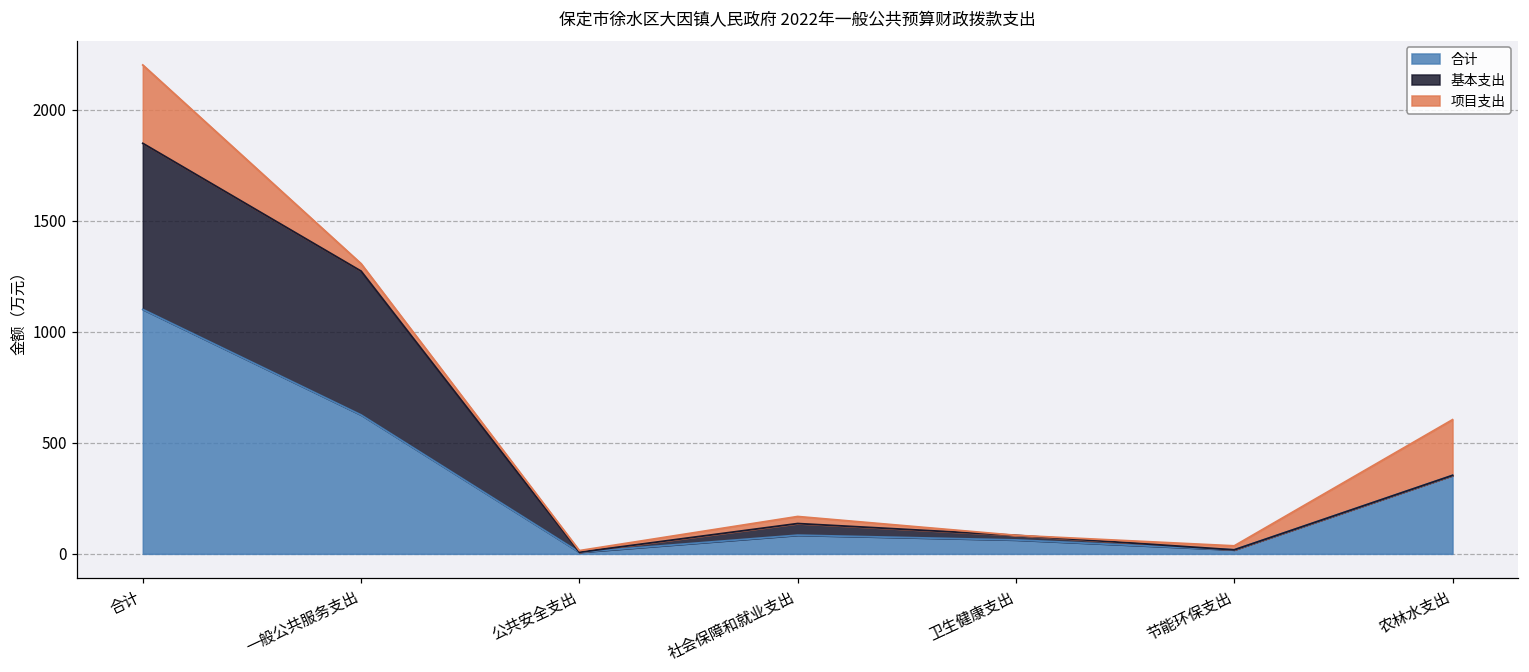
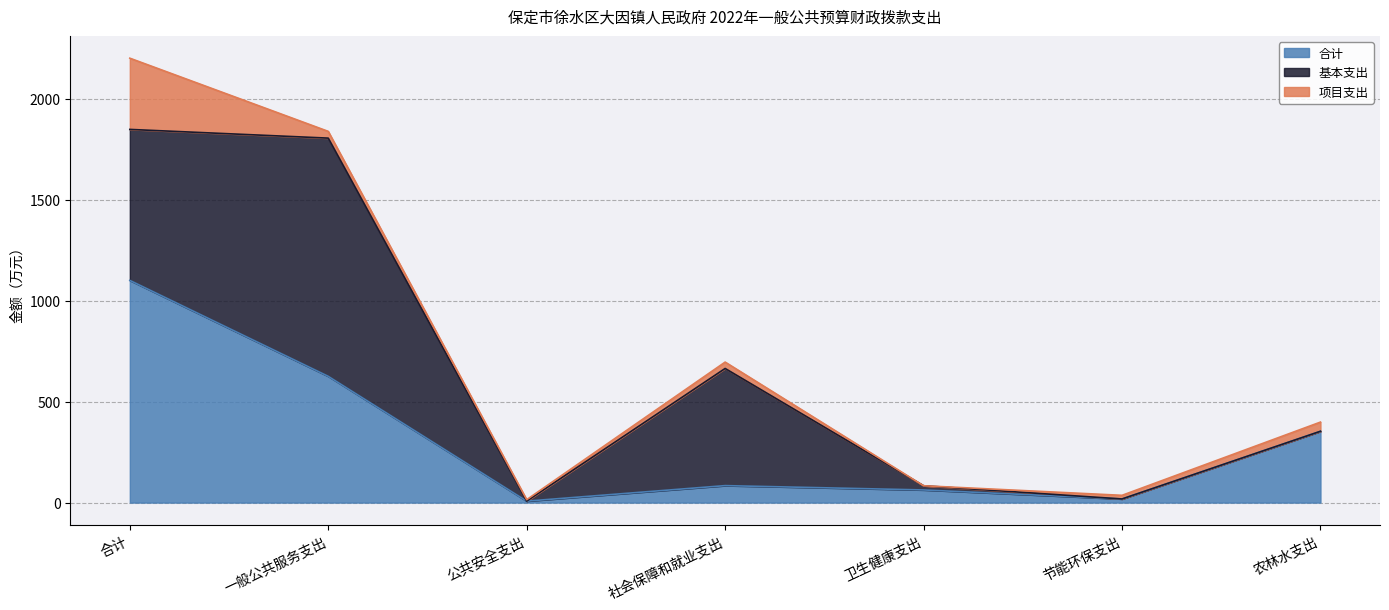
  {
    "合计": {
      "合计": 1100,
      "一般公共服务支出": 630,
      "社会保障和就业支出": 80,
      "卫生健康支出": 60
    },
    "基本支出": {
      "合计": 750,
-     "一般公共服务支出": 650,
-     "社会保障和就业支出": 50
+     "一般公共服务支出": 1180,
+     "社会保障和就业支出": 580
    },
    "项目支出": {
      "合计": 350,
      "一般公共服务支出": 30,
      "社会保障和就业支出": 30,
      "节能环保支出": 20,
-     "农林水支出": 250
+     "农林水支出": 50
    }
  }
